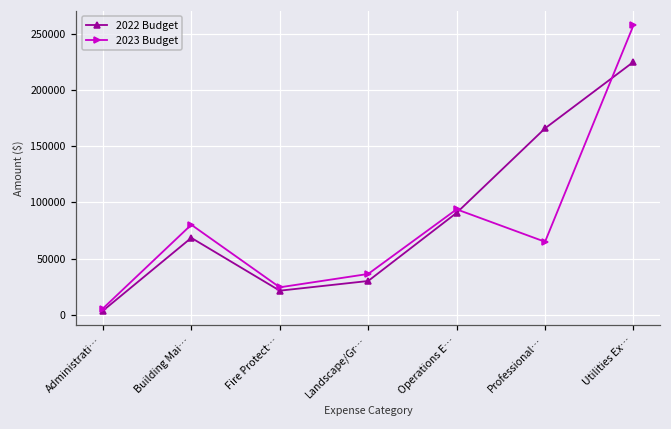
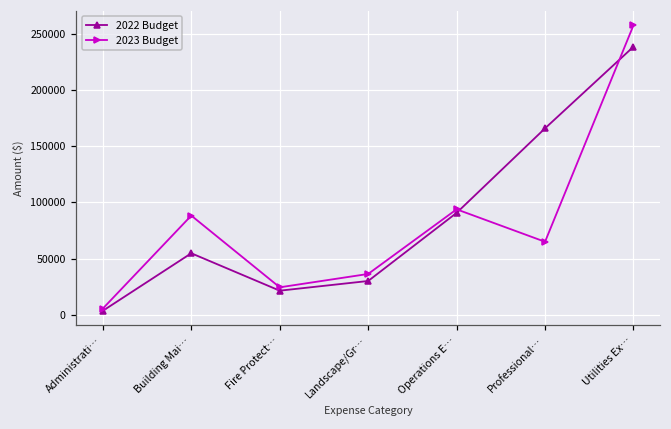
  {
    "2022 Budget": {
-     "Building Mai…": 69000,
+     "Building Mai…": 55000,
      "Fire Protect…": 22000,
      "Landscape/Gr…": 30000,
      "Operations E…": 91000,
      "Professional…": 166000,
-     "Utilities Ex…": 225000
+     "Utilities Ex…": 239000
    },
    "2023 Budget": {
-     "Building Mai…": 80000,
+     "Building Mai…": 88000,
      "Fire Protect…": 25000,
      "Landscape/Gr…": 36000,
      "Operations E…": 94000,
      "Professional…": 65000,
      "Utilities Ex…": 258000
    }
  }
